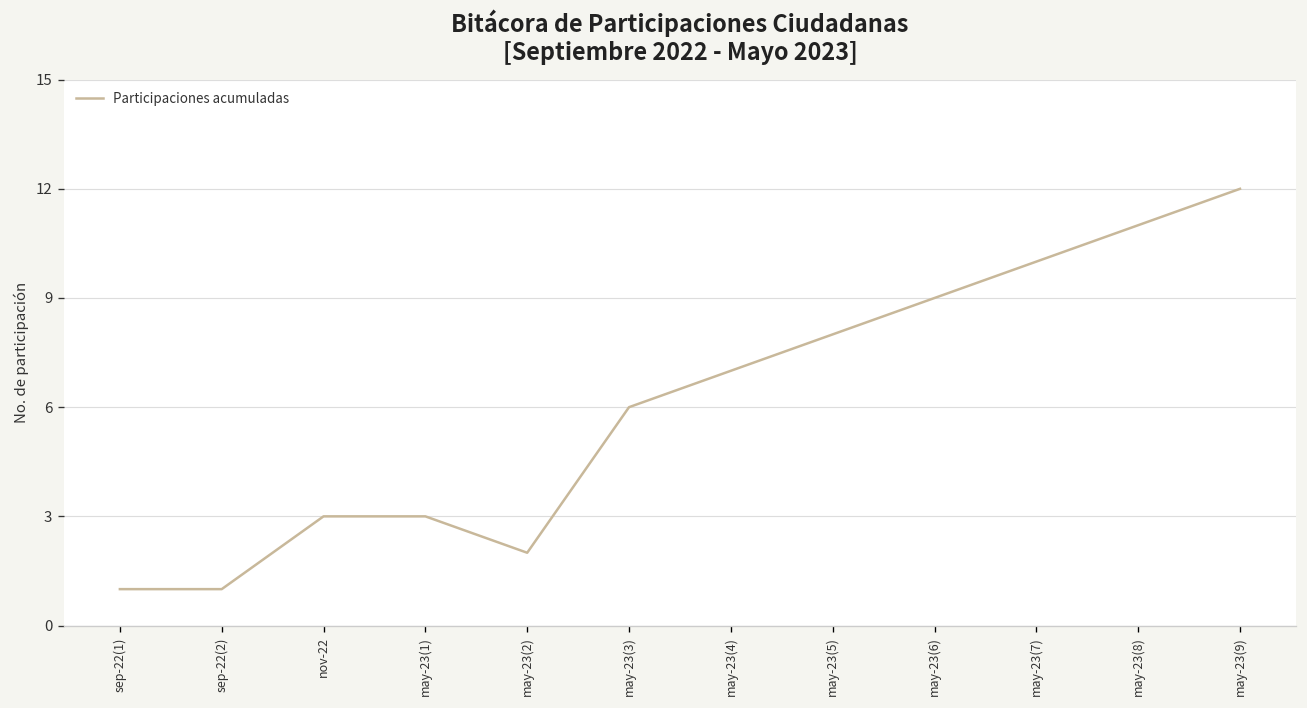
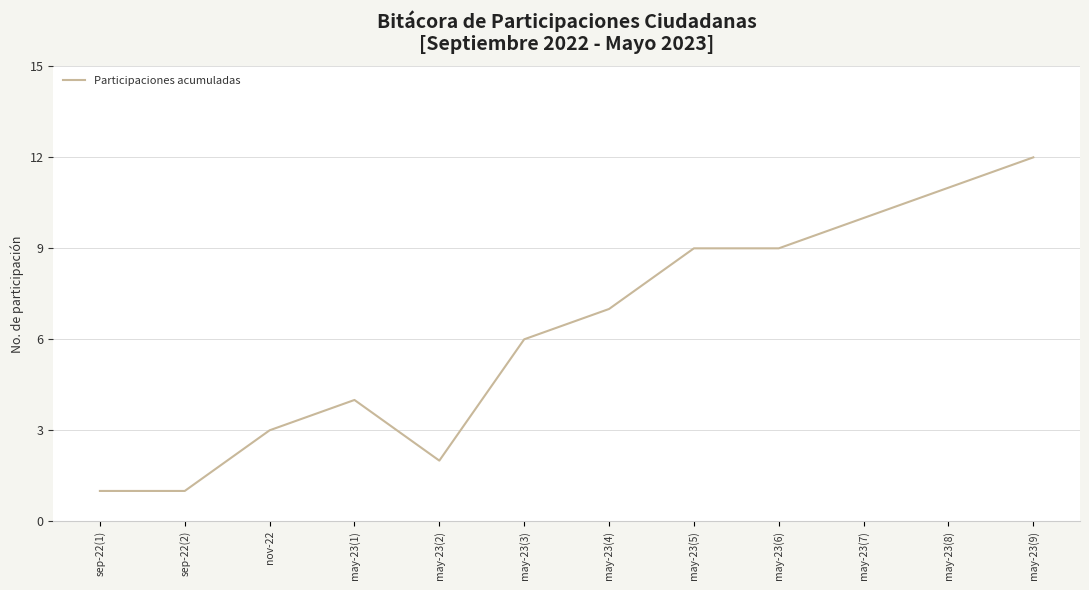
  {
    "sep-22(1)": 1,
    "sep-22(2)": 1,
    "nov-22": 3,
-   "may-23(1)": 3,
+   "may-23(1)": 4,
    "may-23(2)": 2,
    "may-23(3)": 6,
    "may-23(4)": 7,
-   "may-23(5)": 8,
+   "may-23(5)": 9,
    "may-23(6)": 9,
    "may-23(7)": 10,
    "may-23(8)": 11,
    "may-23(9)": 12
  }
